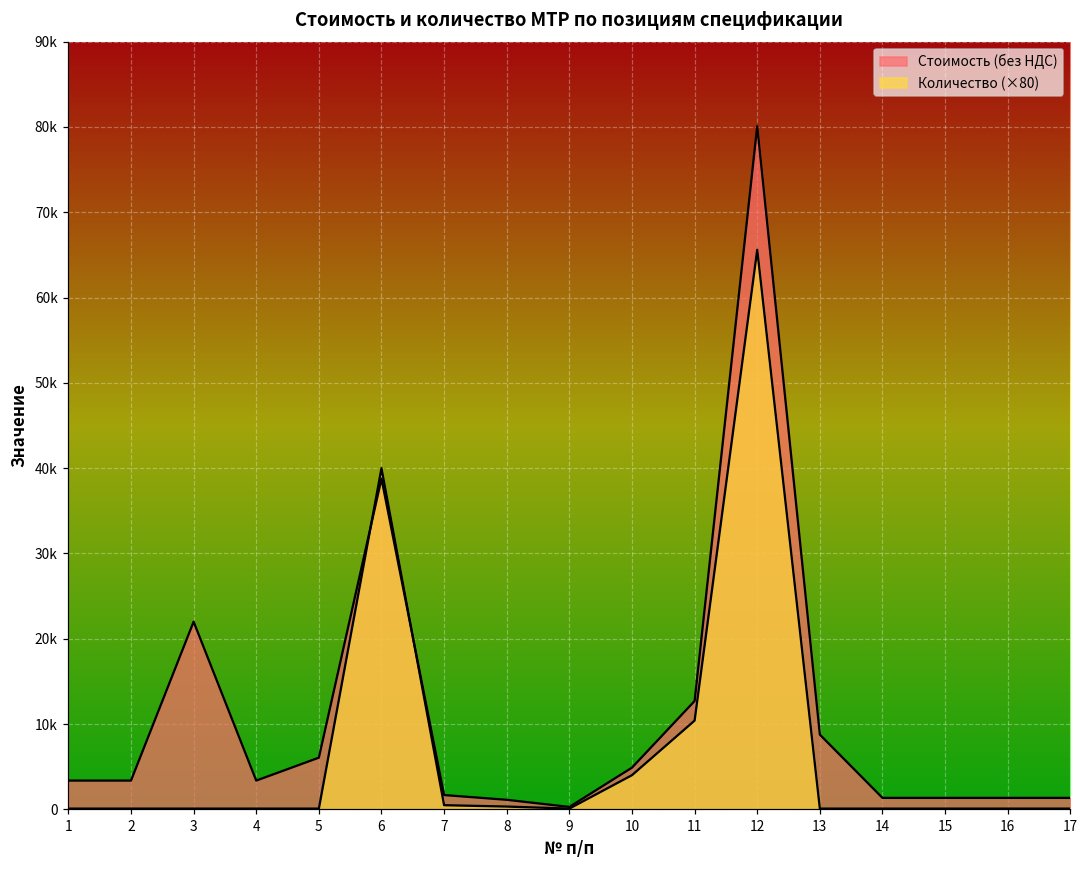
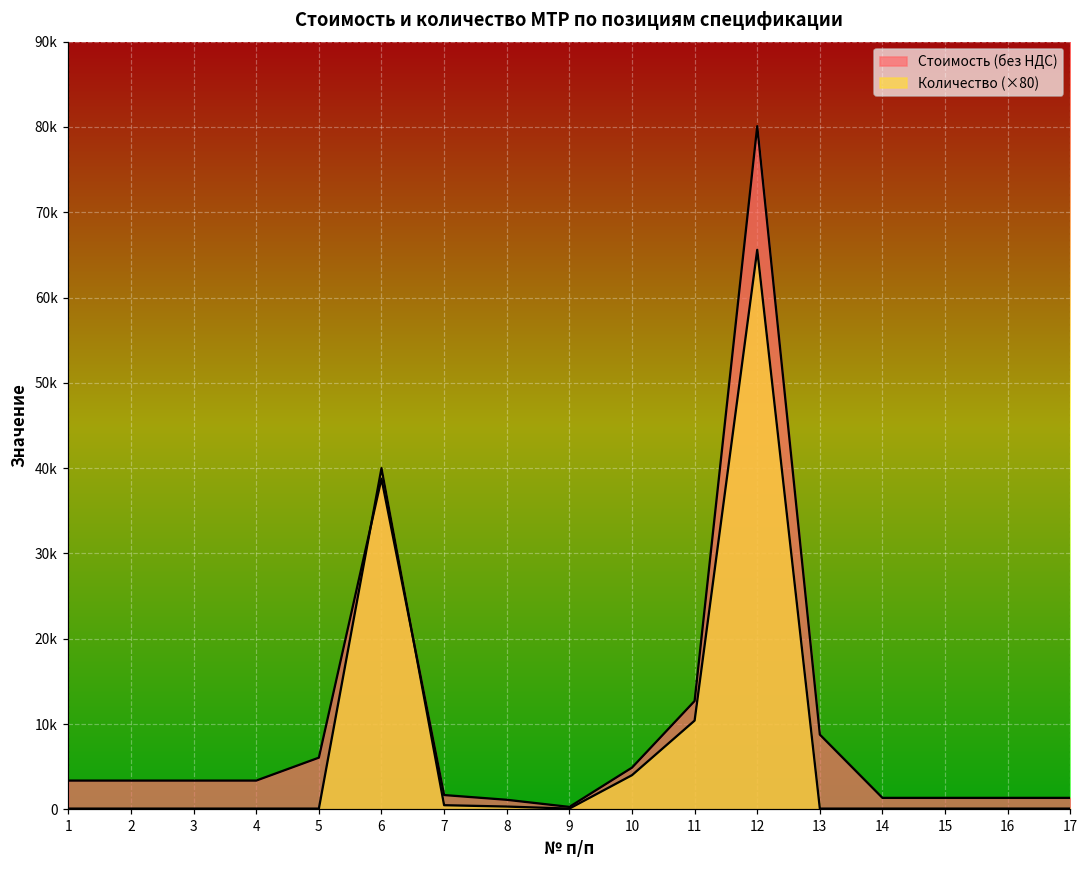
  {
    "Стоимость (без НДС)": {
      "1": 3000,
      "2": 3000,
-     "3": 22000,
+     "3": 3000,
      "4": 3000,
      "5": 6000,
      "6": 39000,
      "7": 2000,
      "8": 1000,
      "10": 5000,
      "11": 13000,
      "12": 80000,
      "13": 9000,
      "14": 1000,
      "15": 1000,
      "16": 1000,
      "17": 1000
    },
    "Количество (×80)": {
      "1": 0,
      "2": 0,
      "3": 0,
      "4": 0,
      "5": 0,
      "6": 40000,
      "7": 0,
      "8": 0,
      "10": 4000,
      "11": 10000,
      "12": 66000,
      "13": 0,
      "14": 0,
      "15": 0,
      "16": 0,
      "17": 0
    }
  }
